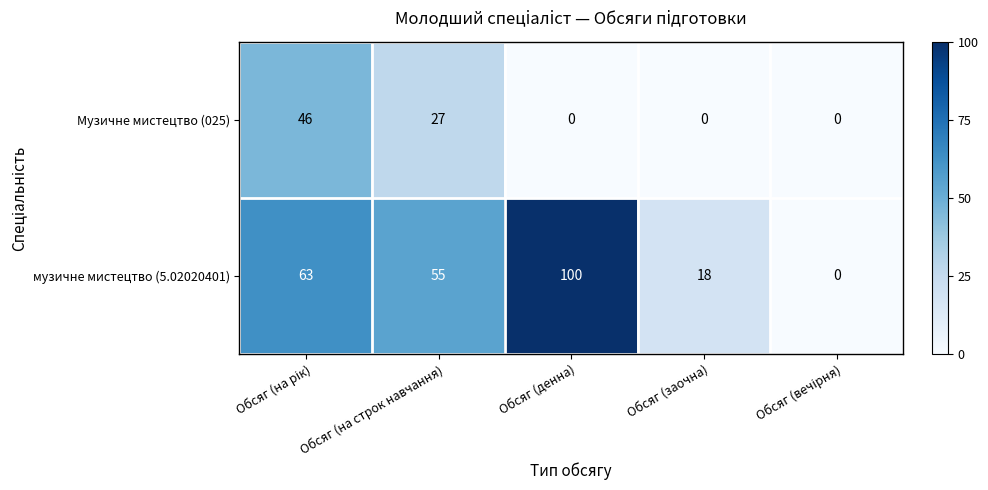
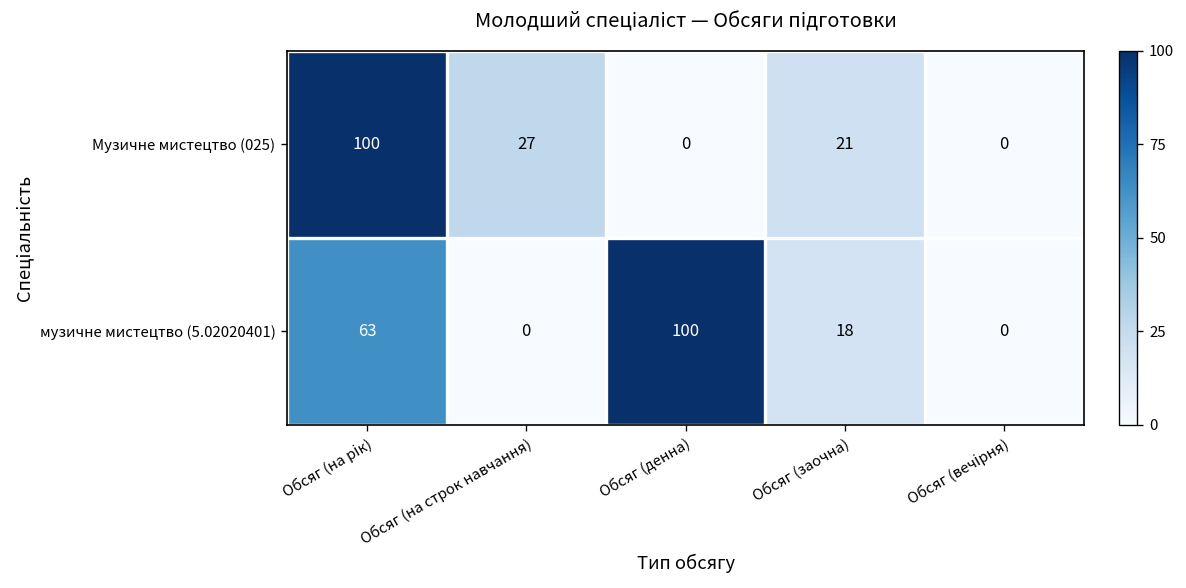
  {
    "Музичне мистецтво (025)": {
-     "Обсяг (на рік)": 46,
+     "Обсяг (на рік)": 100,
      "Обсяг (на строк навчання)": 27,
      "Обсяг (денна)": 0,
-     "Обсяг (заочна)": 0,
+     "Обсяг (заочна)": 21,
      "Обсяг (вечірня)": 0
    },
    "музичне мистецтво (5.02020401)": {
      "Обсяг (на рік)": 63,
-     "Обсяг (на строк навчання)": 55,
+     "Обсяг (на строк навчання)": 0,
      "Обсяг (денна)": 100,
      "Обсяг (заочна)": 18,
      "Обсяг (вечірня)": 0
    }
  }
